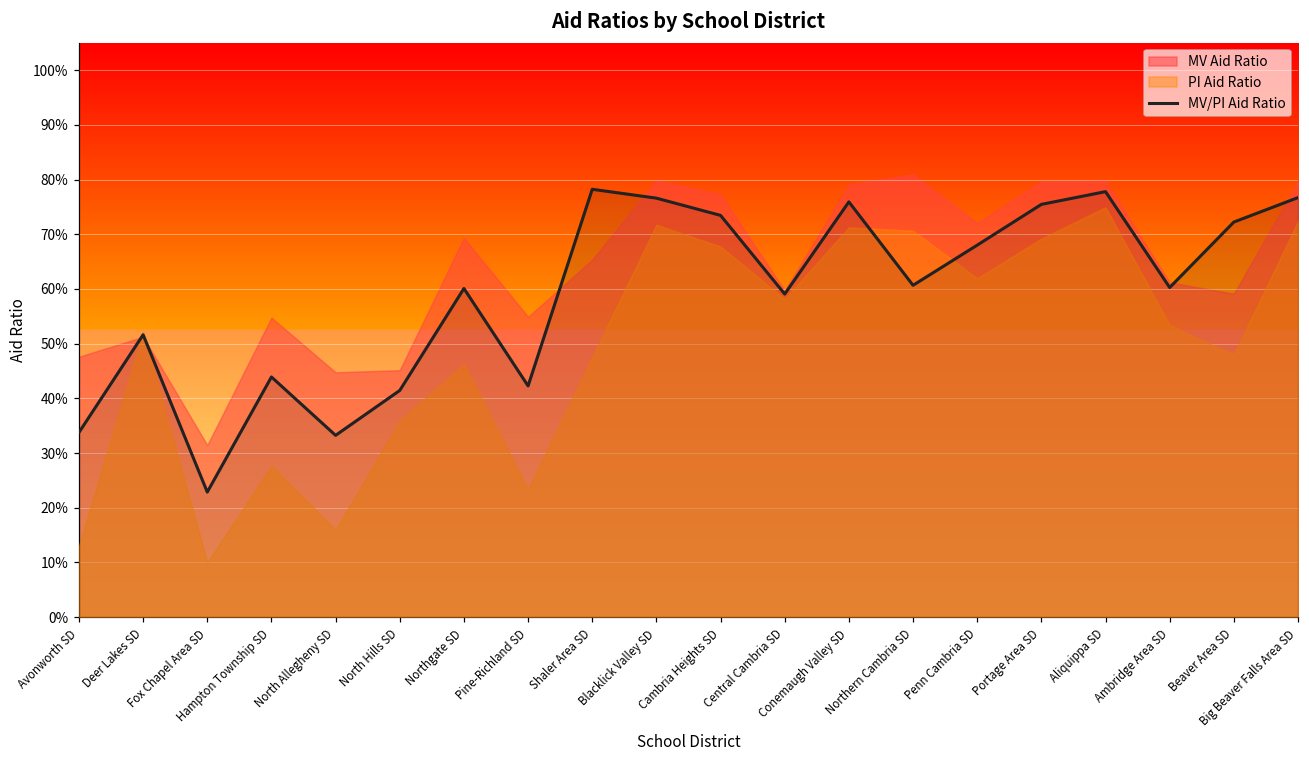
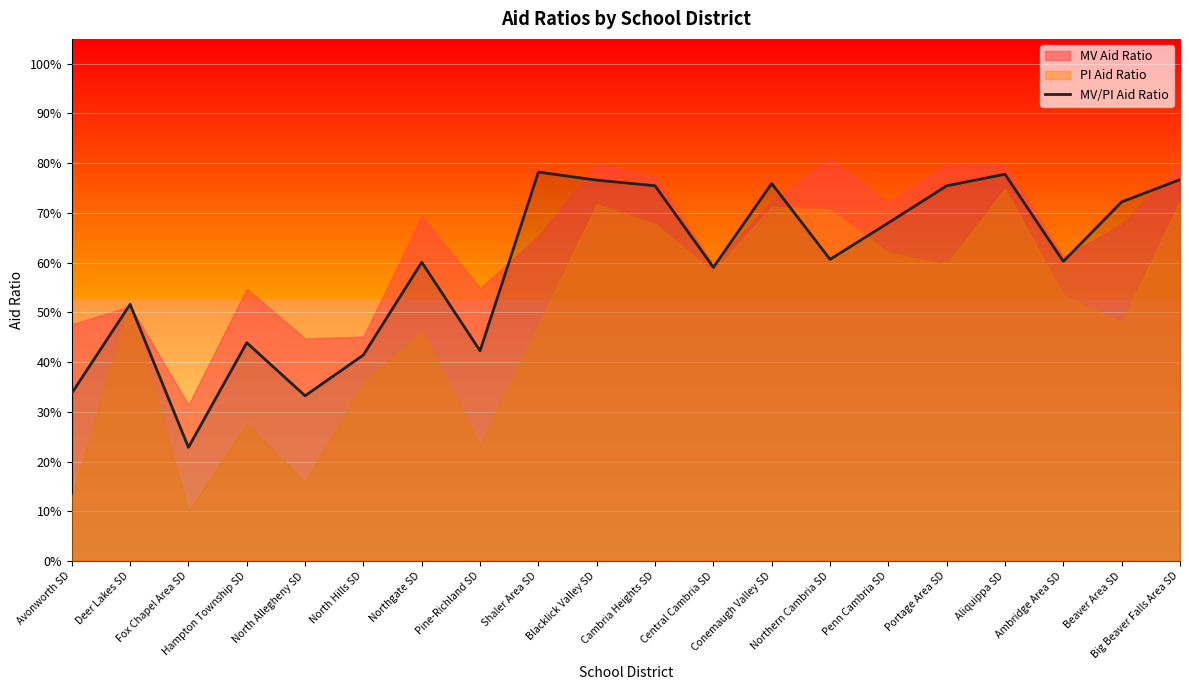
  {
    "MV/PI Aid Ratio": {
      "Avonworth SD": "34%",
      "Fox Chapel Area SD": "23%",
      "Hampton Township SD": "44%",
      "North Allegheny SD": "33%",
      "North Hills SD": "41%",
      "Northgate SD": "60%",
      "Pine-Richland SD": "42%",
      "Shaler Area SD": "78%",
      "Blacklick Valley SD": "77%",
-     "Cambria Heights SD": "73%",
+     "Cambria Heights SD": "75%",
      "Central Cambria SD": "59%",
      "Conemaugh Valley SD": "76%",
      "Northern Cambria SD": "61%",
      "Penn Cambria SD": "68%",
      "Portage Area SD": "75%",
      "Aliquippa SD": "78%",
      "Ambridge Area SD": "60%",
      "Beaver Area SD": "72%",
      "Big Beaver Falls Area SD": "77%"
    },
    "MV Aid Ratio": {
      "Avonworth SD": "48%",
      "Fox Chapel Area SD": "31%",
      "Hampton Township SD": "55%",
      "North Allegheny SD": "45%",
      "North Hills SD": "45%",
      "Northgate SD": "69%",
      "Pine-Richland SD": "55%",
      "Shaler Area SD": "65%",
      "Blacklick Valley SD": "80%",
      "Cambria Heights SD": "77%",
      "Central Cambria SD": "60%",
-     "Conemaugh Valley SD": "79%",
+     "Conemaugh Valley SD": "72%",
      "Northern Cambria SD": "81%",
      "Penn Cambria SD": "72%",
      "Portage Area SD": "80%",
      "Aliquippa SD": "80%",
      "Ambridge Area SD": "61%",
-     "Beaver Area SD": "59%",
+     "Beaver Area SD": "68%",
      "Big Beaver Falls Area SD": "80%"
    },
    "PI Aid Ratio": {
      "Avonworth SD": "13%",
      "Deer Lakes SD": "52%",
      "Fox Chapel Area SD": "10%",
      "Hampton Township SD": "28%",
      "North Allegheny SD": "16%",
      "North Hills SD": "36%",
      "Northgate SD": "46%",
      "Pine-Richland SD": "23%",
      "Shaler Area SD": "48%",
      "Blacklick Valley SD": "72%",
      "Cambria Heights SD": "68%",
      "Central Cambria SD": "58%",
      "Conemaugh Valley SD": "71%",
      "Northern Cambria SD": "71%",
      "Penn Cambria SD": "62%",
-     "Portage Area SD": "69%",
+     "Portage Area SD": "60%",
      "Aliquippa SD": "75%",
      "Ambridge Area SD": "53%",
      "Beaver Area SD": "48%",
      "Big Beaver Falls Area SD": "72%"
    }
  }
